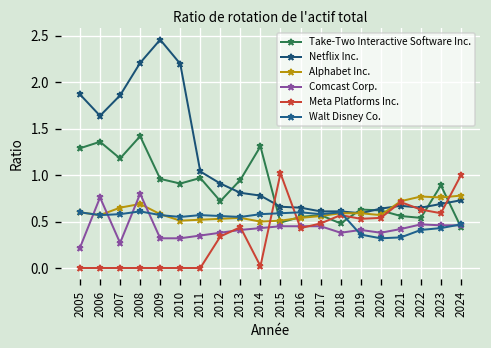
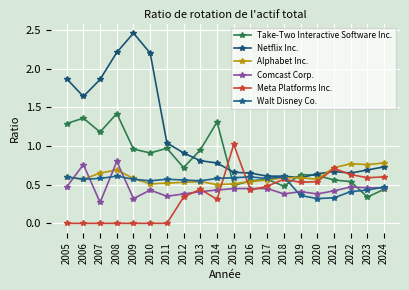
  {
    "Take-Two Interactive Software Inc.": {
      "2005": 1.3,
      "2006": 1.4,
      "2007": 1.2,
      "2008": 1.4,
      "2009": 1.0,
      "2010": 0.9,
      "2011": 1.0,
      "2012": 0.7,
      "2013": 1.0,
      "2014": 1.3,
      "2018": 0.5,
      "2019": 0.6,
      "2021": 0.6,
      "2022": 0.5,
-     "2023": 0.9
+     "2023": 0.3
    },
    "Alphabet Inc.": {
      "2007": 0.7,
      "2008": 0.7,
      "2010": 0.5,
      "2011": 0.5,
      "2014": 0.5,
      "2022": 0.8,
      "2023": 0.8,
      "2024": 0.8
    },
    "Comcast Corp.": {
-     "2005": 0.2,
+     "2005": 0.5,
      "2006": 0.8,
      "2007": 0.3,
      "2008": 0.8,
      "2009": 0.3,
-     "2010": 0.3,
+     "2010": 0.4,
      "2011": 0.4,
      "2012": 0.4,
      "2014": 0.4,
      "2015": 0.5,
      "2018": 0.4,
      "2019": 0.4,
      "2020": 0.4,
      "2021": 0.4,
      "2022": 0.5
    },
    "Meta Platforms Inc.": {
      "2005": 0.0,
      "2006": 0.0,
      "2007": 0.0,
      "2008": 0.0,
      "2009": 0.0,
      "2010": 0.0,
      "2011": 0.0,
      "2012": 0.3,
-     "2014": 0.0,
+     "2014": 0.3,
      "2015": 1.0,
      "2019": 0.5,
      "2023": 0.6,
-     "2024": 1.0
+     "2024": 0.6
    }
  }
